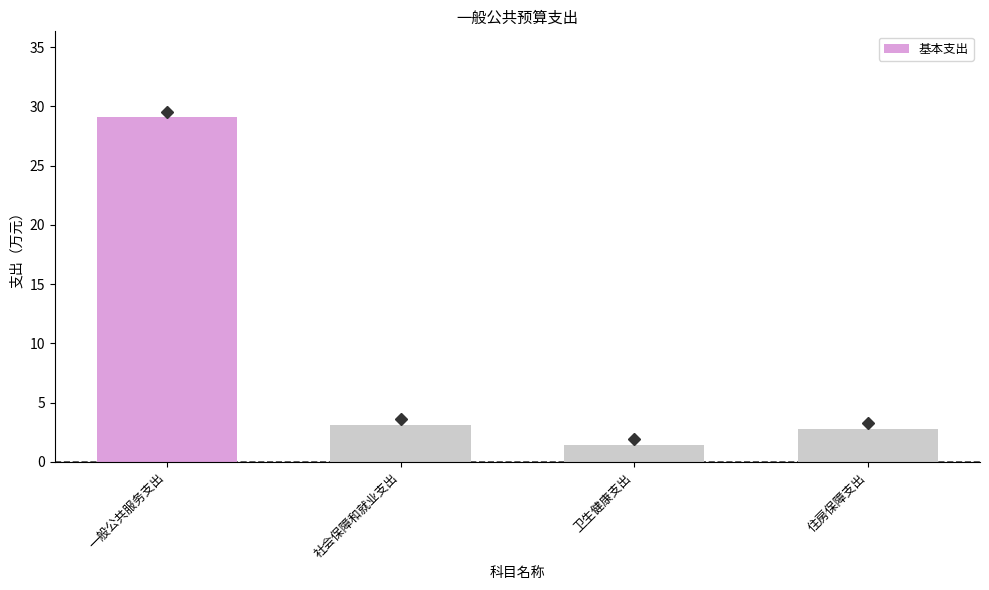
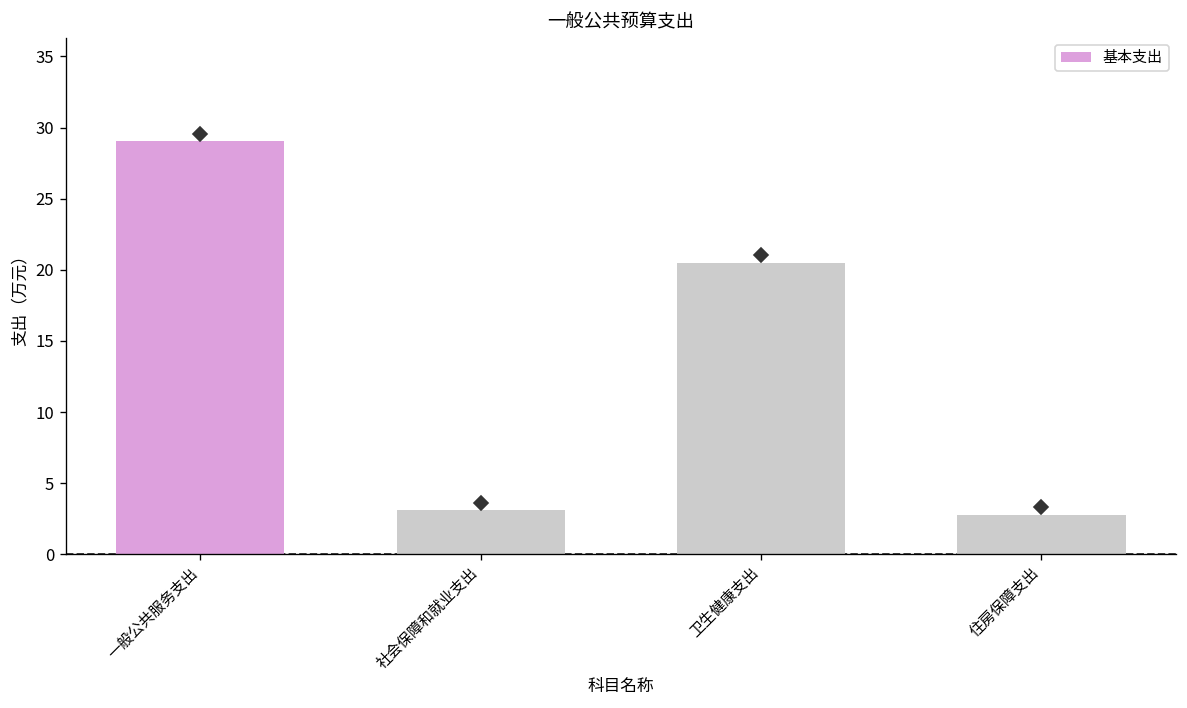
  {
    "基本支出": {
      "一般公共服务支出": 29.1,
      "社会保障和就业支出": 3.1,
-     "卫生健康支出": 1.5,
+     "卫生健康支出": 20.5,
      "住房保障支出": 2.8
    }
  }
